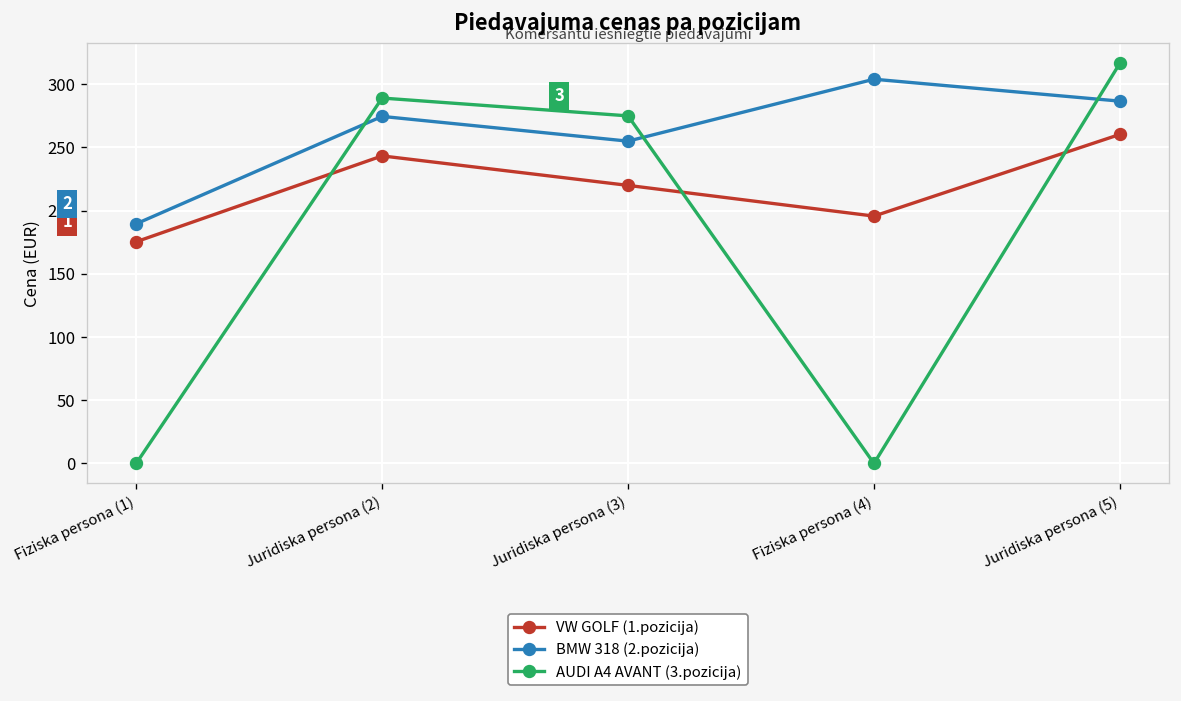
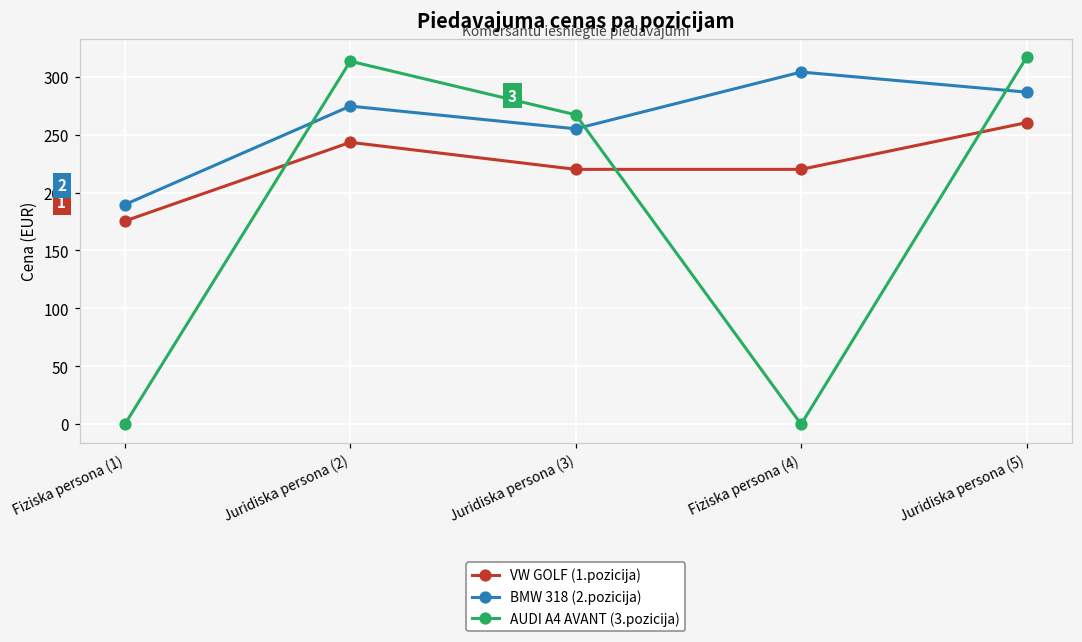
  {
    "VW GOLF (1.pozicija)": {
      "Fiziska persona (1)": 175,
      "Juridiska persona (2)": 243,
      "Juridiska persona (3)": 220,
-     "Fiziska persona (4)": 196,
+     "Fiziska persona (4)": 220,
      "Juridiska persona (5)": 260
    },
    "BMW 318 (2.pozicija)": {
      "Fiziska persona (1)": 190,
      "Juridiska persona (2)": 275,
      "Juridiska persona (3)": 255,
      "Fiziska persona (4)": 304,
      "Juridiska persona (5)": 287
    },
    "AUDI A4 AVANT (3.pozicija)": {
      "Fiziska persona (1)": 0,
-     "Juridiska persona (2)": 289,
-     "Juridiska persona (3)": 275,
+     "Juridiska persona (2)": 313,
+     "Juridiska persona (3)": 267,
      "Fiziska persona (4)": 0,
      "Juridiska persona (5)": 317
    }
  }
